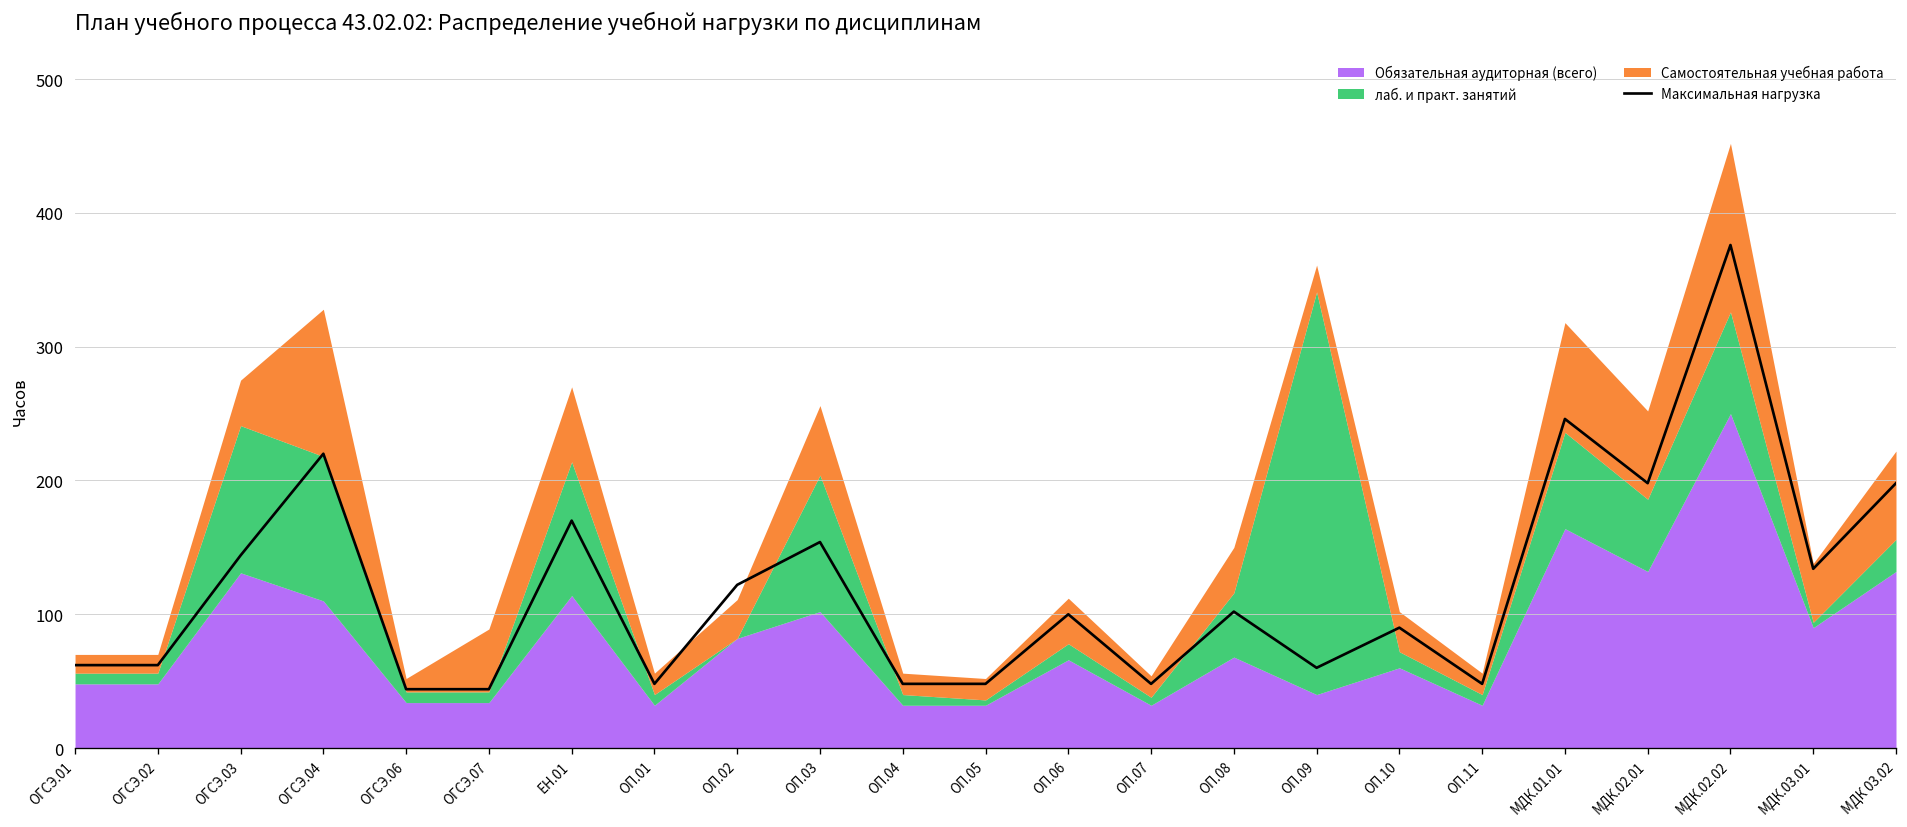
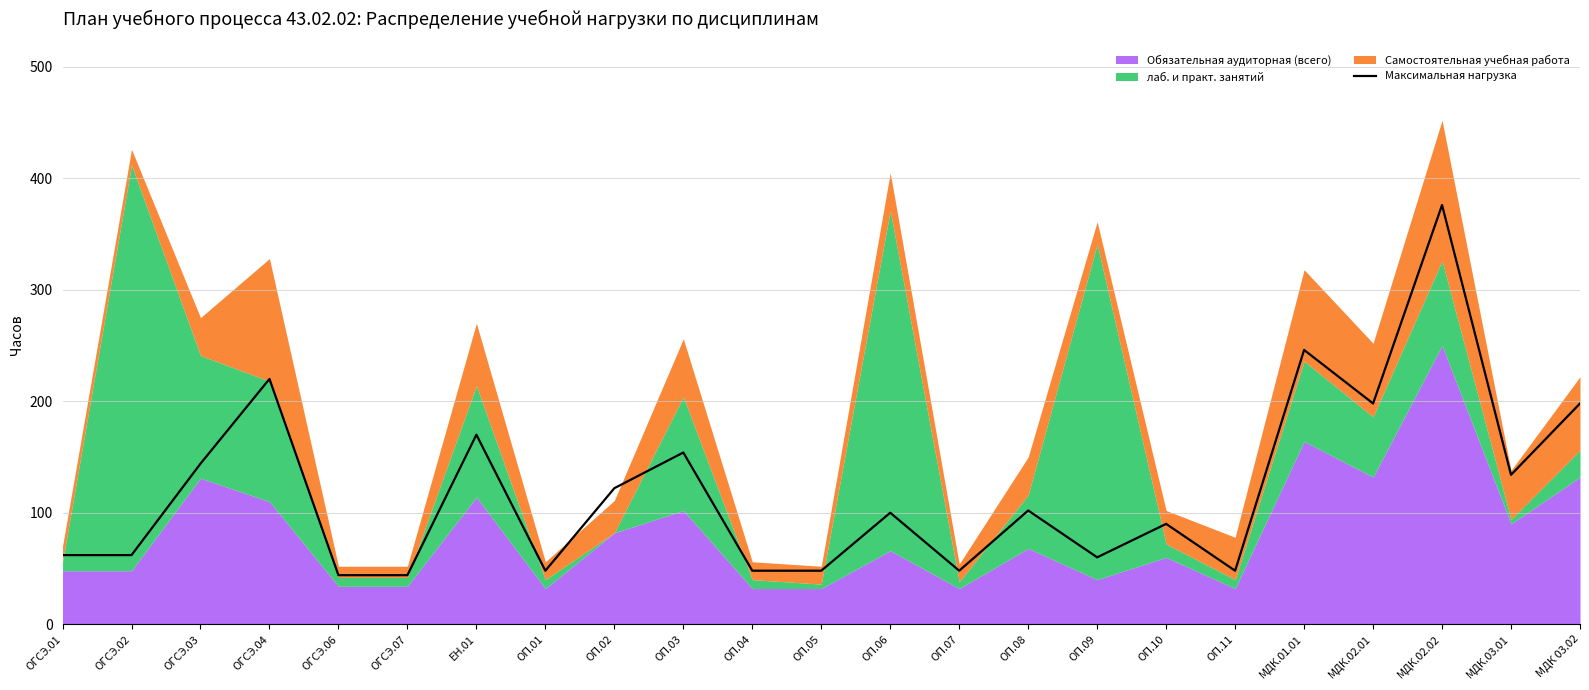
  {
    "Максимальная нагрузка": {
      "ОГСЭ.01": 62,
      "ОГСЭ.02": 62,
      "ОГСЭ.03": 144,
      "ЕН.01": 170,
      "ОП.01": 48,
      "ОП.02": 122,
      "ОП.03": 154,
      "ОП.04": 48,
      "ОП.05": 48,
      "ОП.06": 100,
      "ОП.07": 48,
      "ОП.08": 102,
      "ОП.09": 60,
      "ОП.10": 90,
      "ОП.11": 48,
      "МДК.01.01": 246,
      "МДК.02.01": 198,
      "МДК.02.02": 376,
      "МДК.03.01": 134,
      "МДК 03.02": 198
    },
    "Обязательная аудиторная (всего)": {
      "ОГСЭ.01": 48,
      "ОГСЭ.02": 48,
      "ОГСЭ.03": 131,
      "ОГСЭ.04": 110,
      "ОГСЭ.06": 34,
      "ОГСЭ.07": 34,
      "ЕН.01": 114,
      "ОП.01": 32,
      "ОП.03": 102,
      "ОП.04": 32,
      "ОП.05": 32,
      "ОП.06": 66,
      "ОП.07": 32,
      "ОП.08": 68,
      "ОП.09": 40,
      "ОП.10": 60,
      "ОП.11": 32,
      "МДК.01.01": 164,
      "МДК.02.01": 132,
      "МДК.02.02": 250,
      "МДК.03.01": 90,
      "МДК 03.02": 132
    },
    "лаб. и практ. занятий": {
      "ОГСЭ.01": 8,
-     "ОГСЭ.02": 8,
+     "ОГСЭ.02": 364,
      "ОГСЭ.03": 110,
      "ЕН.01": 100,
      "ОП.01": 8,
      "ОП.03": 102,
      "ОП.04": 8,
      "ОП.05": 4,
-     "ОП.06": 12,
+     "ОП.06": 305,
      "ОП.07": 6,
      "ОП.08": 48,
      "ОП.09": 301,
      "ОП.10": 12,
      "ОП.11": 8,
      "МДК.01.01": 72,
      "МДК.02.01": 54,
      "МДК.02.02": 76,
      "МДК.03.01": 4,
      "МДК 03.02": 24
    },
    "Самостоятельная учебная работа": {
      "ОГСЭ.01": 14,
      "ОГСЭ.02": 14,
      "ОГСЭ.03": 34,
      "ОГСЭ.04": 110,
      "ОГСЭ.06": 10,
-     "ОГСЭ.07": 47,
+     "ОГСЭ.07": 10,
      "ЕН.01": 56,
      "ОП.01": 16,
      "ОП.02": 29,
      "ОП.03": 52,
      "ОП.04": 16,
      "ОП.05": 16,
      "ОП.06": 34,
      "ОП.07": 16,
      "ОП.08": 34,
      "ОП.09": 20,
      "ОП.10": 30,
-     "ОП.11": 16,
+     "ОП.11": 38,
      "МДК.01.01": 82,
      "МДК.02.01": 66,
      "МДК.02.02": 126,
      "МДК.03.01": 44,
      "МДК 03.02": 66
    }
  }
